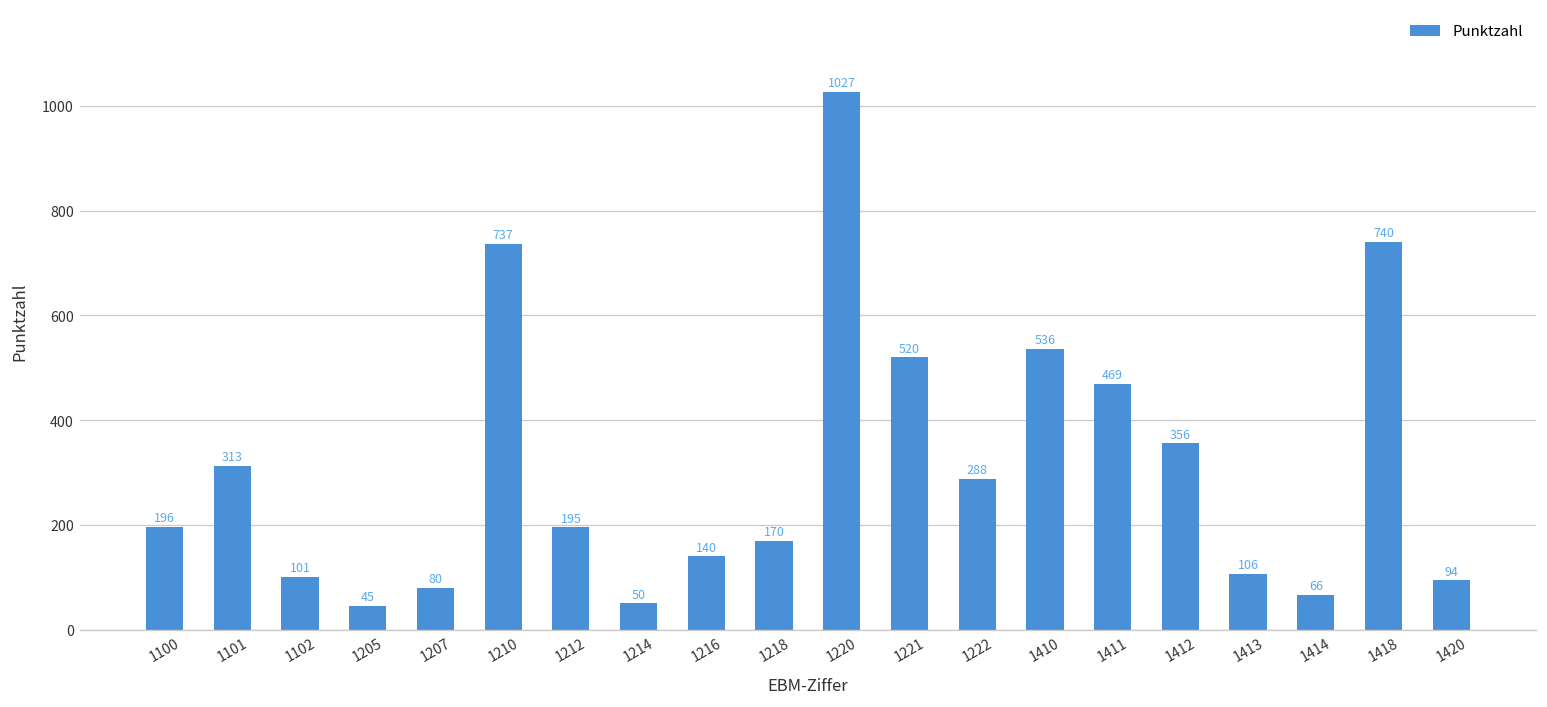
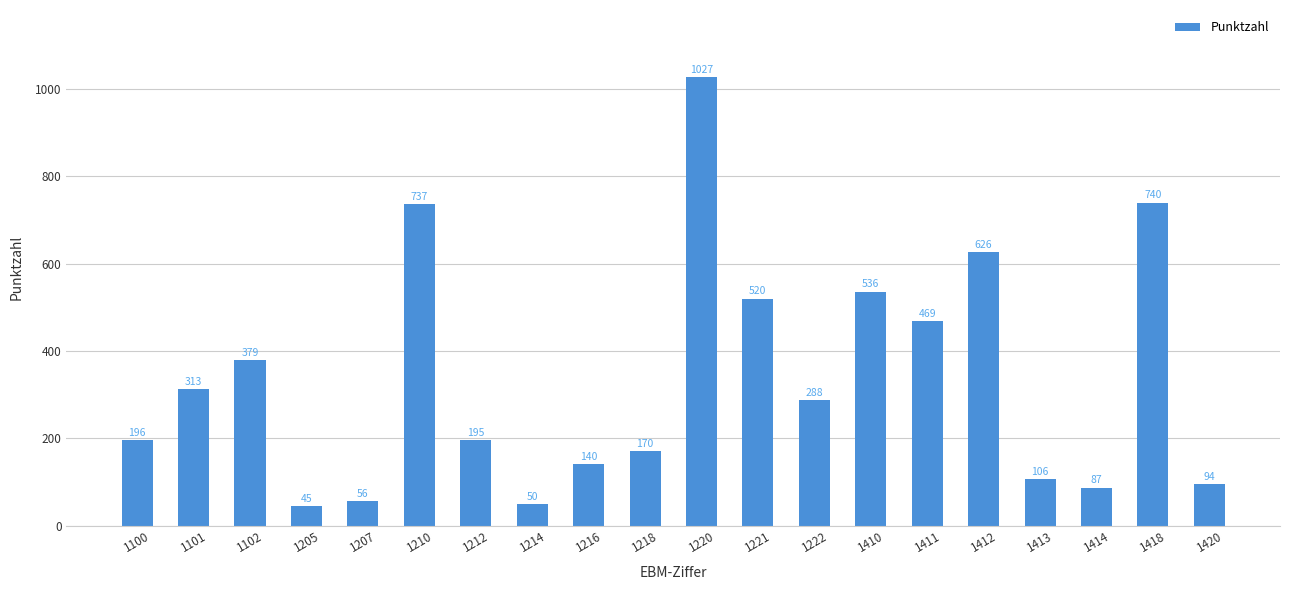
  {
    "1100": 196,
    "1101": 313,
-   "1102": 101,
+   "1102": 379,
    "1205": 45,
-   "1207": 80,
+   "1207": 56,
    "1210": 737,
    "1212": 195,
    "1214": 50,
    "1216": 140,
    "1218": 170,
    "1220": 1027,
    "1221": 520,
    "1222": 288,
    "1410": 536,
    "1411": 469,
-   "1412": 356,
+   "1412": 626,
    "1413": 106,
-   "1414": 66,
+   "1414": 87,
    "1418": 740,
    "1420": 94
  }
